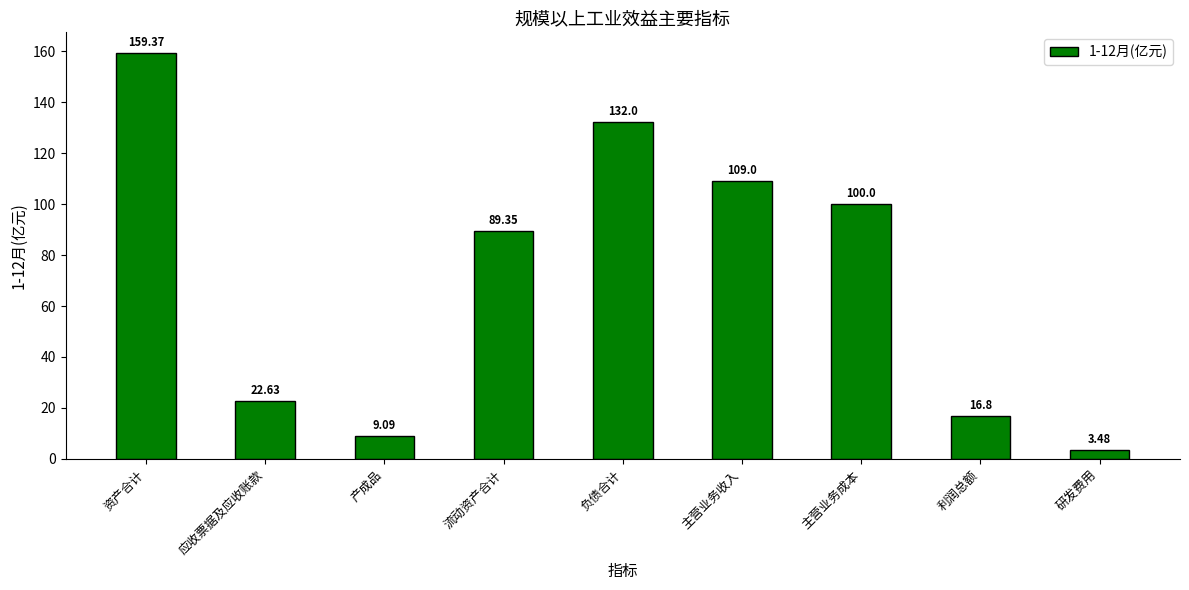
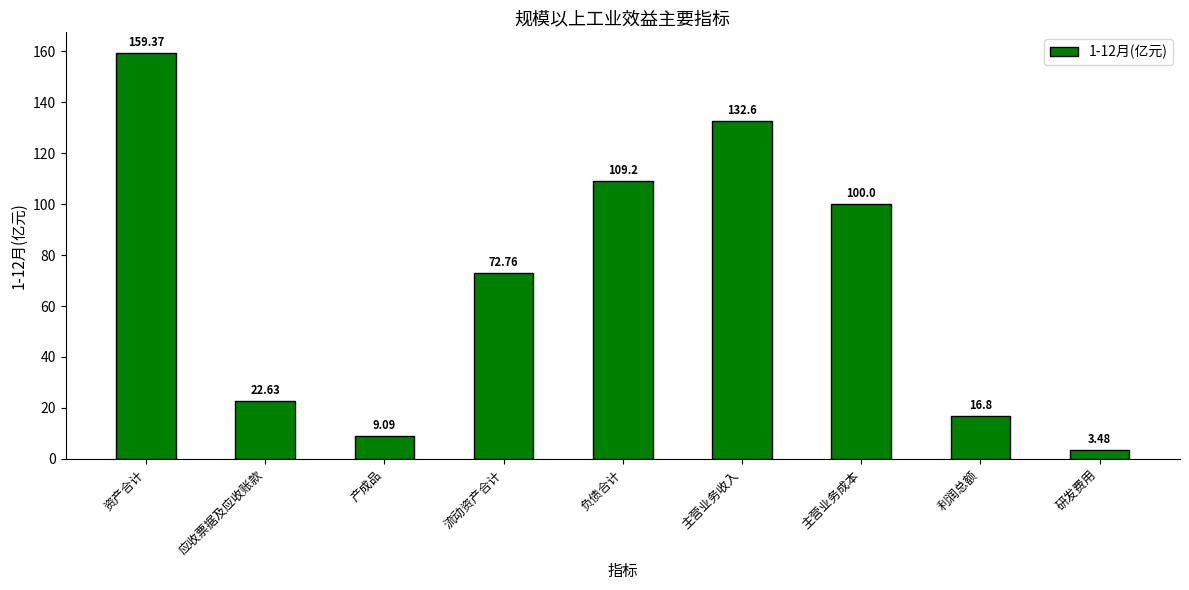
  {
    "资产合计": 159.37,
    "应收票据及应收账款": 22.63,
    "产成品": 9.09,
-   "流动资产合计": 89.35,
-   "负债合计": 132.0,
-   "主营业务收入": 109.0,
+   "流动资产合计": 72.76,
+   "负债合计": 109.2,
+   "主营业务收入": 132.6,
    "主营业务成本": 100.0,
    "利润总额": 16.8,
    "研发费用": 3.48
  }
